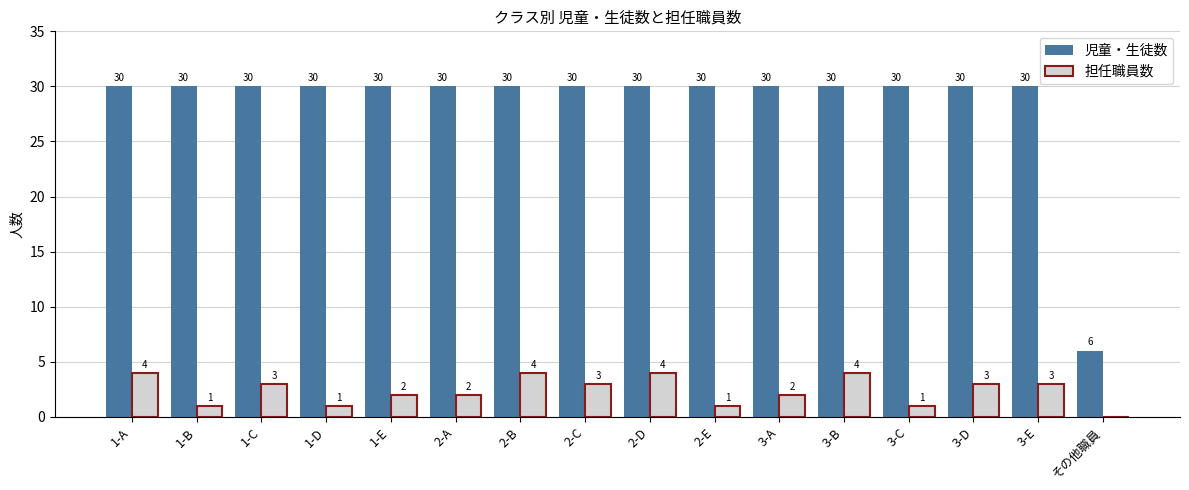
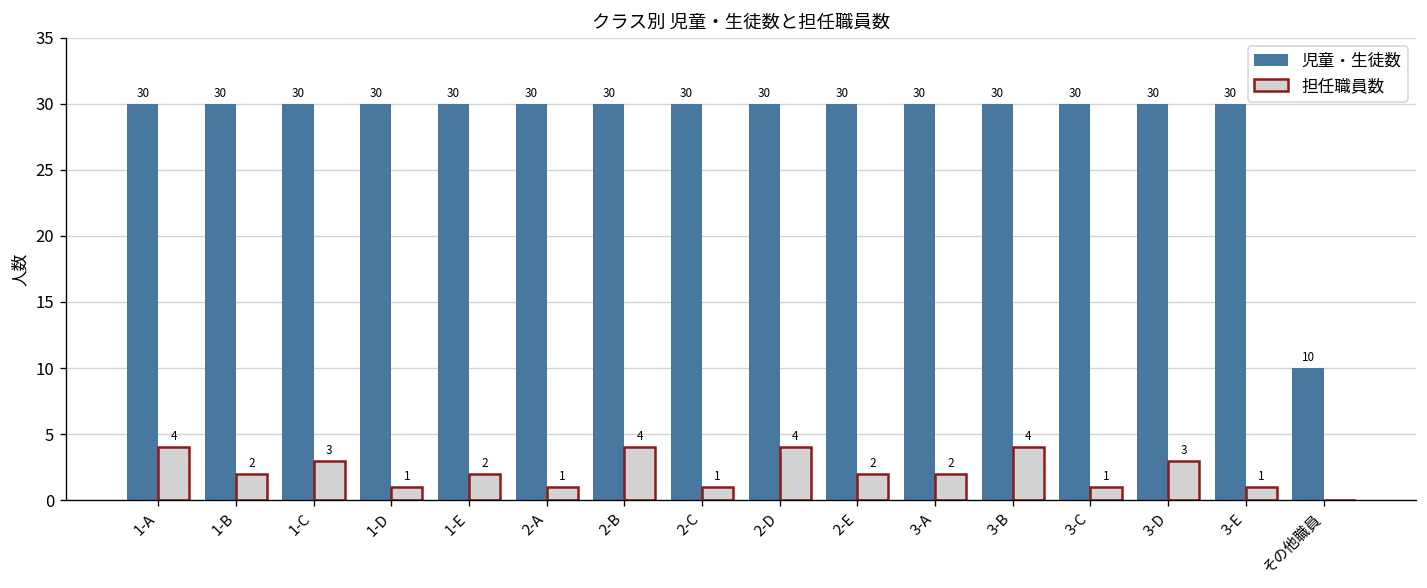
  {
    "児童・生徒数": {
      "1-A": 30,
      "1-B": 30,
      "1-C": 30,
      "1-D": 30,
      "1-E": 30,
      "2-A": 30,
      "2-B": 30,
      "2-C": 30,
      "2-D": 30,
      "2-E": 30,
      "3-A": 30,
      "3-B": 30,
      "3-C": 30,
      "3-D": 30,
      "3-E": 30,
-     "その他職員": 6
+     "その他職員": 10
    },
    "担任職員数": {
      "1-A": 4,
-     "1-B": 1,
+     "1-B": 2,
      "1-C": 3,
      "1-D": 1,
      "1-E": 2,
-     "2-A": 2,
+     "2-A": 1,
      "2-B": 4,
-     "2-C": 3,
+     "2-C": 1,
      "2-D": 4,
-     "2-E": 1,
+     "2-E": 2,
      "3-A": 2,
      "3-B": 4,
      "3-C": 1,
      "3-D": 3,
-     "3-E": 3
+     "3-E": 1
    }
  }
